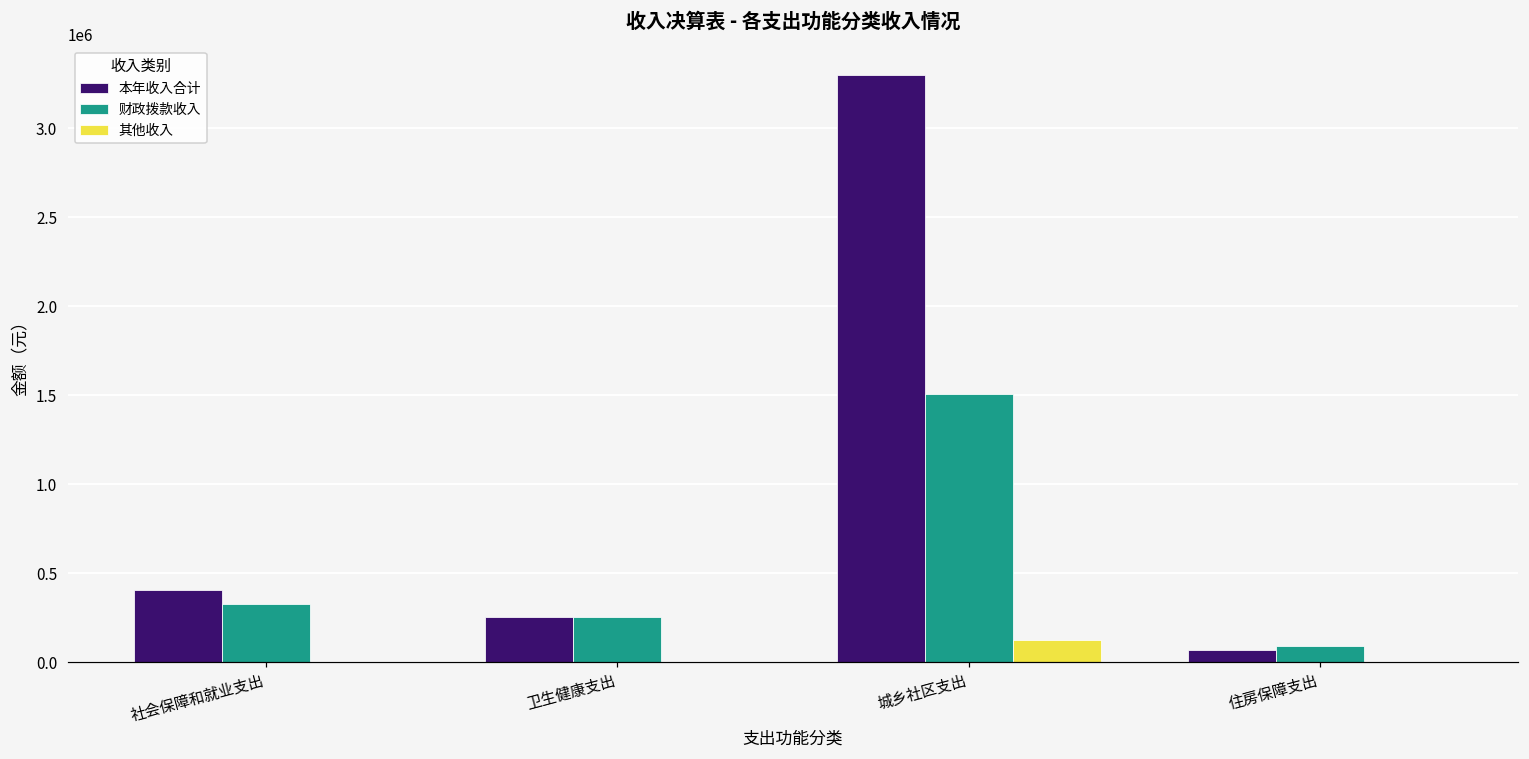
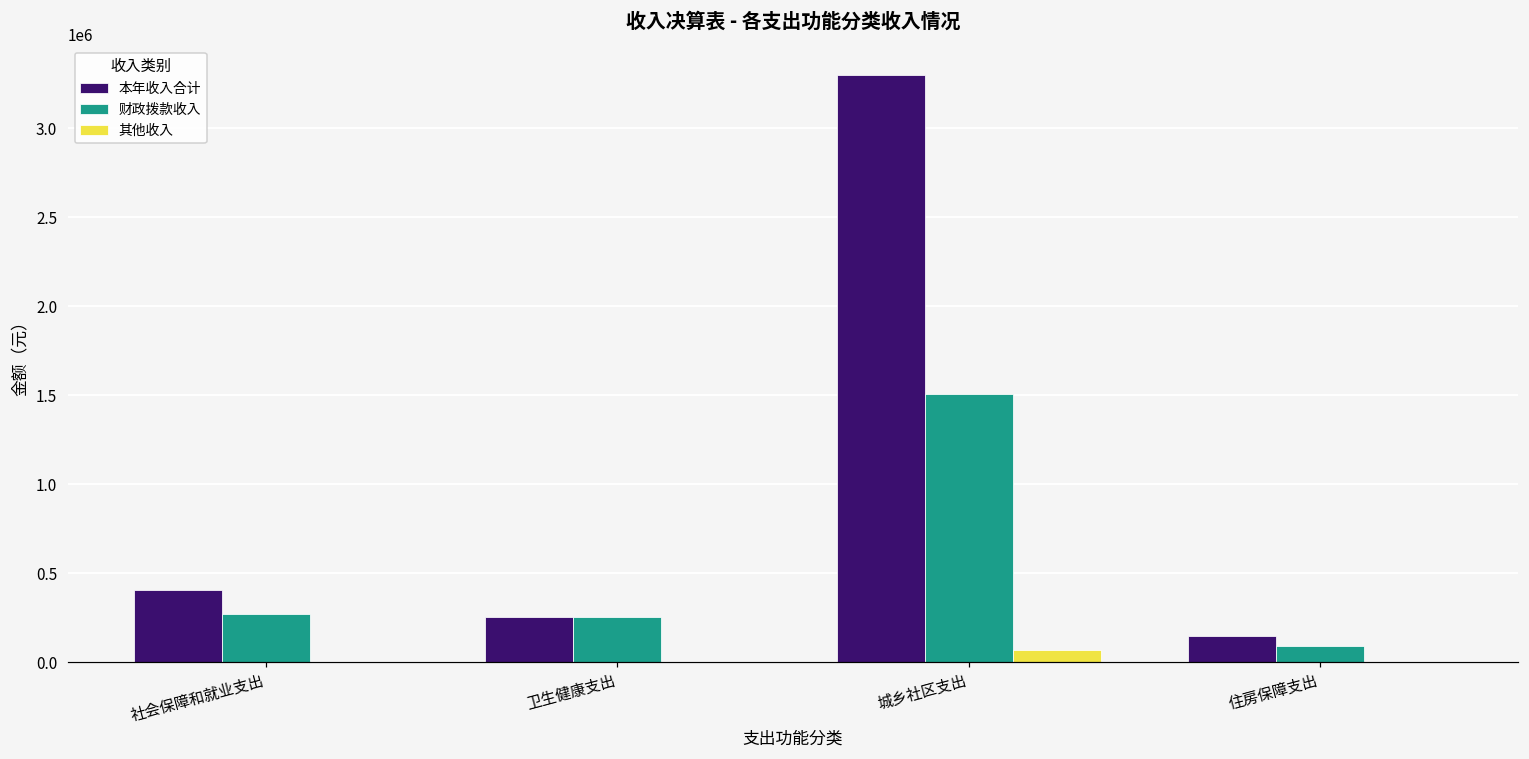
  {
    "本年收入合计": {
      "社会保障和就业支出": 410000,
      "卫生健康支出": 250000,
      "城乡社区支出": 3300000,
-     "住房保障支出": 70000
+     "住房保障支出": 140000
    },
    "财政拨款收入": {
-     "社会保障和就业支出": 320000,
+     "社会保障和就业支出": 270000,
      "卫生健康支出": 250000,
      "城乡社区支出": 1510000,
      "住房保障支出": 90000
    },
    "其他收入": {
      "社会保障和就业支出": 0,
      "卫生健康支出": 0,
-     "城乡社区支出": 130000,
+     "城乡社区支出": 70000,
      "住房保障支出": 0
    }
  }
